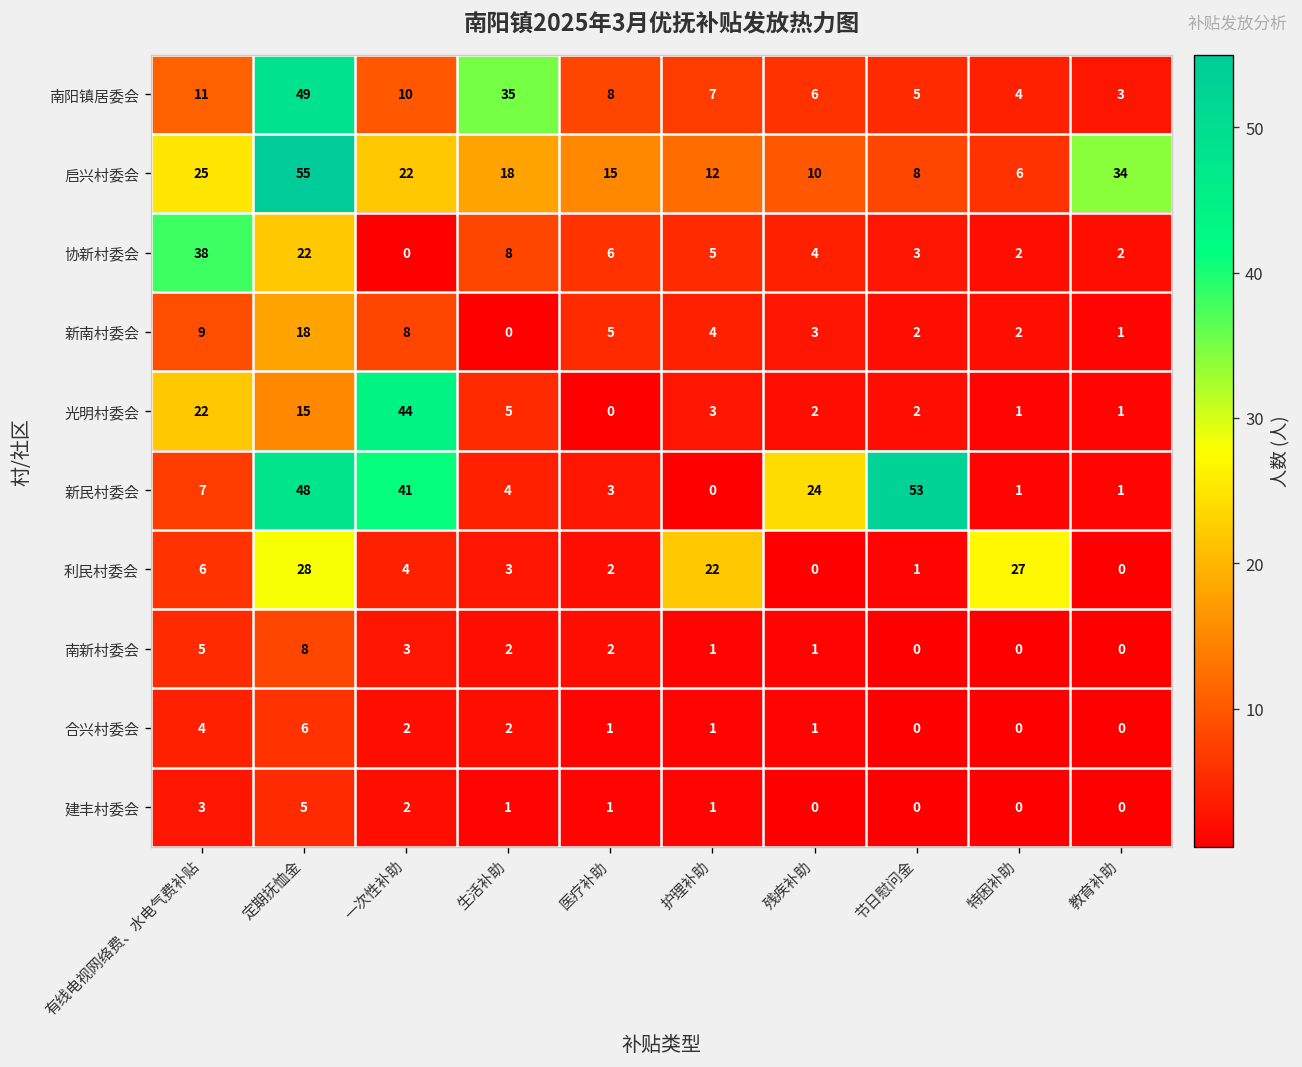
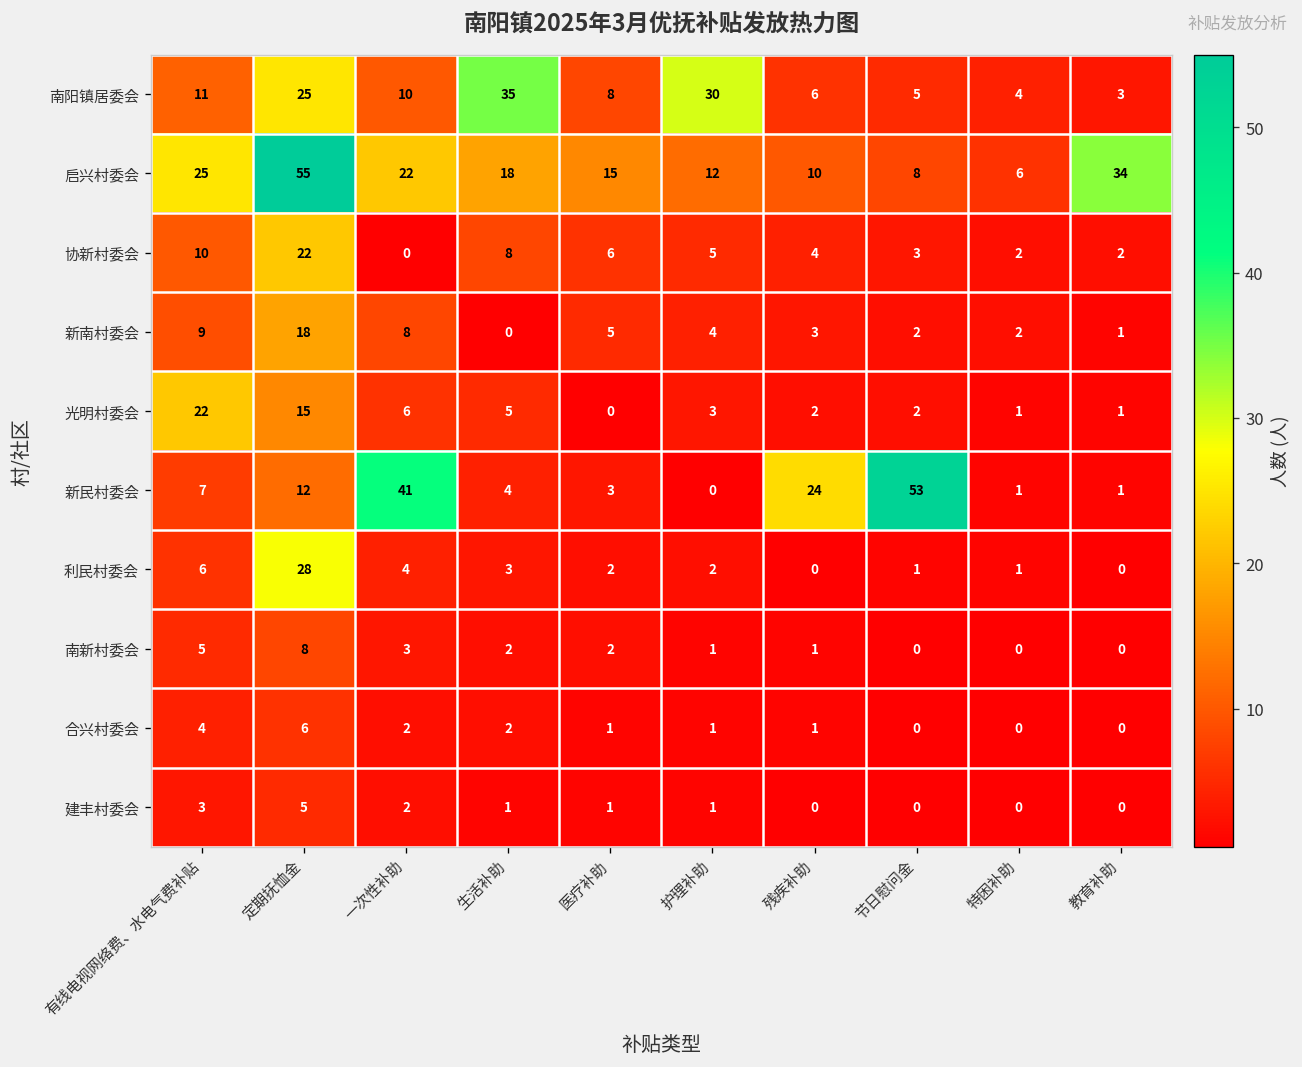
  {
    "南阳镇居委会": {
      "有线电视网络费、水电气费补贴": 11,
-     "定期抚恤金": 49,
+     "定期抚恤金": 25,
      "一次性补助": 10,
      "生活补助": 35,
      "医疗补助": 8,
-     "护理补助": 7,
+     "护理补助": 30,
      "残疾补助": 6,
      "节日慰问金": 5,
      "特困补助": 4,
      "教育补助": 3
    },
    "启兴村委会": {
      "有线电视网络费、水电气费补贴": 25,
      "定期抚恤金": 55,
      "一次性补助": 22,
      "生活补助": 18,
      "医疗补助": 15,
      "护理补助": 12,
      "残疾补助": 10,
      "节日慰问金": 8,
      "特困补助": 6,
      "教育补助": 34
    },
    "协新村委会": {
-     "有线电视网络费、水电气费补贴": 38,
+     "有线电视网络费、水电气费补贴": 10,
      "定期抚恤金": 22,
      "一次性补助": 0,
      "生活补助": 8,
      "医疗补助": 6,
      "护理补助": 5,
      "残疾补助": 4,
      "节日慰问金": 3,
      "特困补助": 2,
      "教育补助": 2
    },
    "新南村委会": {
      "有线电视网络费、水电气费补贴": 9,
      "定期抚恤金": 18,
      "一次性补助": 8,
      "生活补助": 0,
      "医疗补助": 5,
      "护理补助": 4,
      "残疾补助": 3,
      "节日慰问金": 2,
      "特困补助": 2,
      "教育补助": 1
    },
    "光明村委会": {
      "有线电视网络费、水电气费补贴": 22,
      "定期抚恤金": 15,
-     "一次性补助": 44,
+     "一次性补助": 6,
      "生活补助": 5,
      "医疗补助": 0,
      "护理补助": 3,
      "残疾补助": 2,
      "节日慰问金": 2,
      "特困补助": 1,
      "教育补助": 1
    },
    "新民村委会": {
      "有线电视网络费、水电气费补贴": 7,
-     "定期抚恤金": 48,
+     "定期抚恤金": 12,
      "一次性补助": 41,
      "生活补助": 4,
      "医疗补助": 3,
      "护理补助": 0,
      "残疾补助": 24,
      "节日慰问金": 53,
      "特困补助": 1,
      "教育补助": 1
    },
    "利民村委会": {
      "有线电视网络费、水电气费补贴": 6,
      "定期抚恤金": 28,
      "一次性补助": 4,
      "生活补助": 3,
      "医疗补助": 2,
-     "护理补助": 22,
+     "护理补助": 2,
      "残疾补助": 0,
      "节日慰问金": 1,
-     "特困补助": 27,
+     "特困补助": 1,
      "教育补助": 0
    },
    "南新村委会": {
      "有线电视网络费、水电气费补贴": 5,
      "定期抚恤金": 8,
      "一次性补助": 3,
      "生活补助": 2,
      "医疗补助": 2,
      "护理补助": 1,
      "残疾补助": 1,
      "节日慰问金": 0,
      "特困补助": 0,
      "教育补助": 0
    },
    "合兴村委会": {
      "有线电视网络费、水电气费补贴": 4,
      "定期抚恤金": 6,
      "一次性补助": 2,
      "生活补助": 2,
      "医疗补助": 1,
      "护理补助": 1,
      "残疾补助": 1,
      "节日慰问金": 0,
      "特困补助": 0,
      "教育补助": 0
    },
    "建丰村委会": {
      "有线电视网络费、水电气费补贴": 3,
      "定期抚恤金": 5,
      "一次性补助": 2,
      "生活补助": 1,
      "医疗补助": 1,
      "护理补助": 1,
      "残疾补助": 0,
      "节日慰问金": 0,
      "特困补助": 0,
      "教育补助": 0
    }
  }
